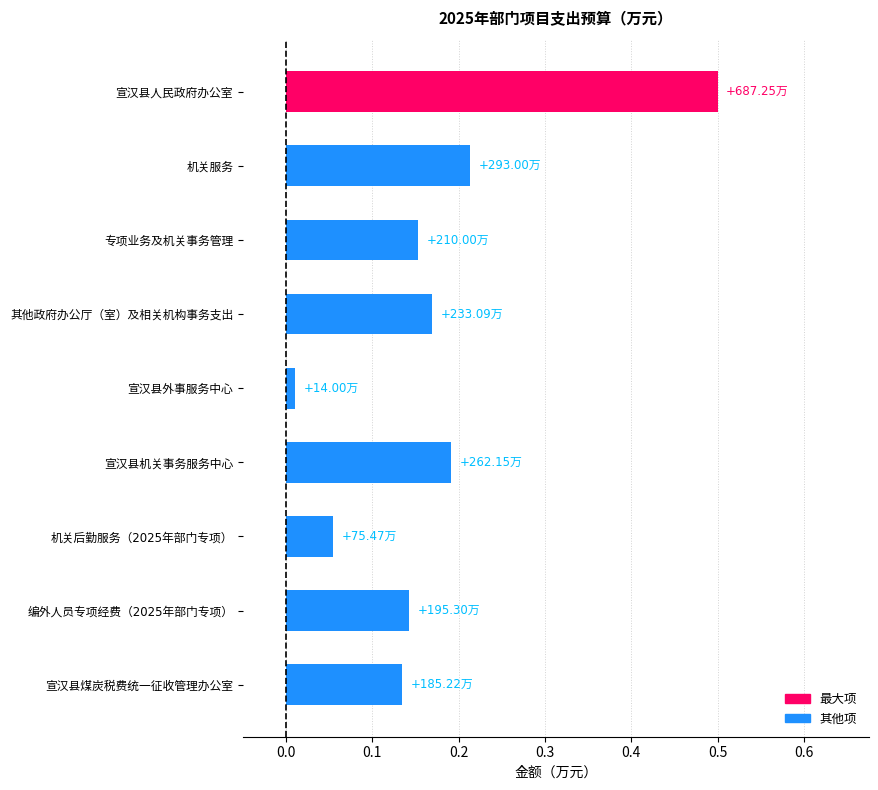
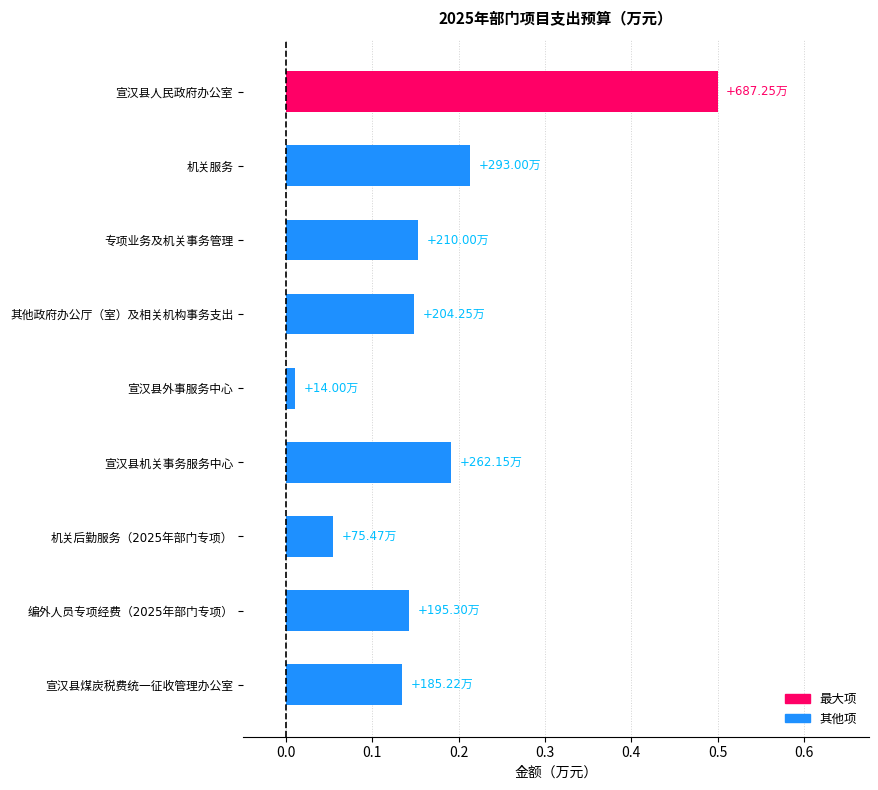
  {
-   "其他政府办公厅（室）及相关机构事务支出": "+233.09万"
+   "其他政府办公厅（室）及相关机构事务支出": "+204.25万"
  }
